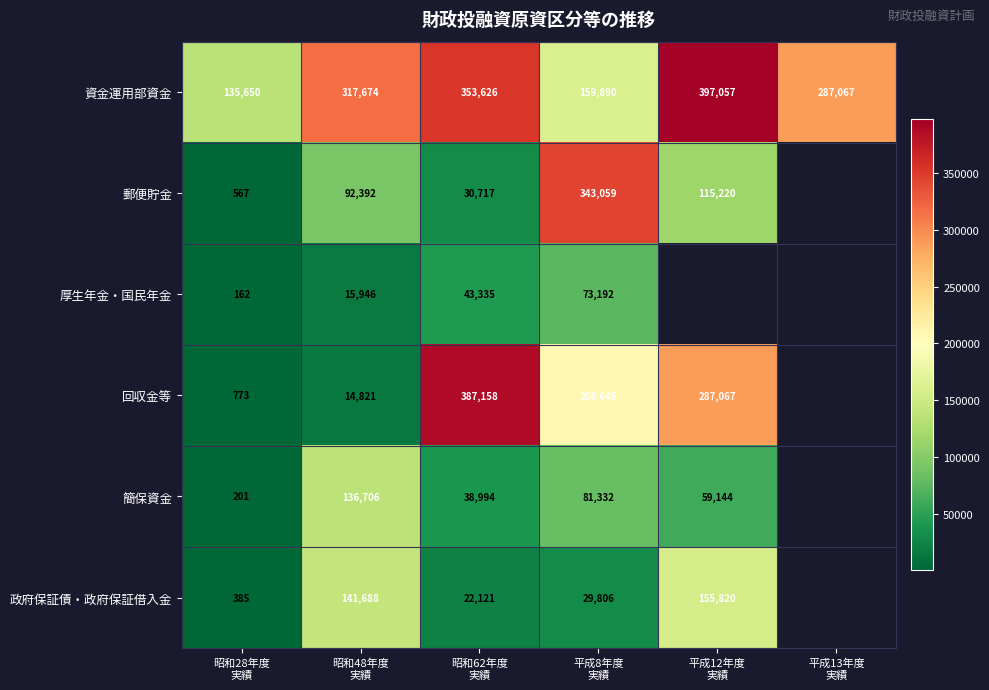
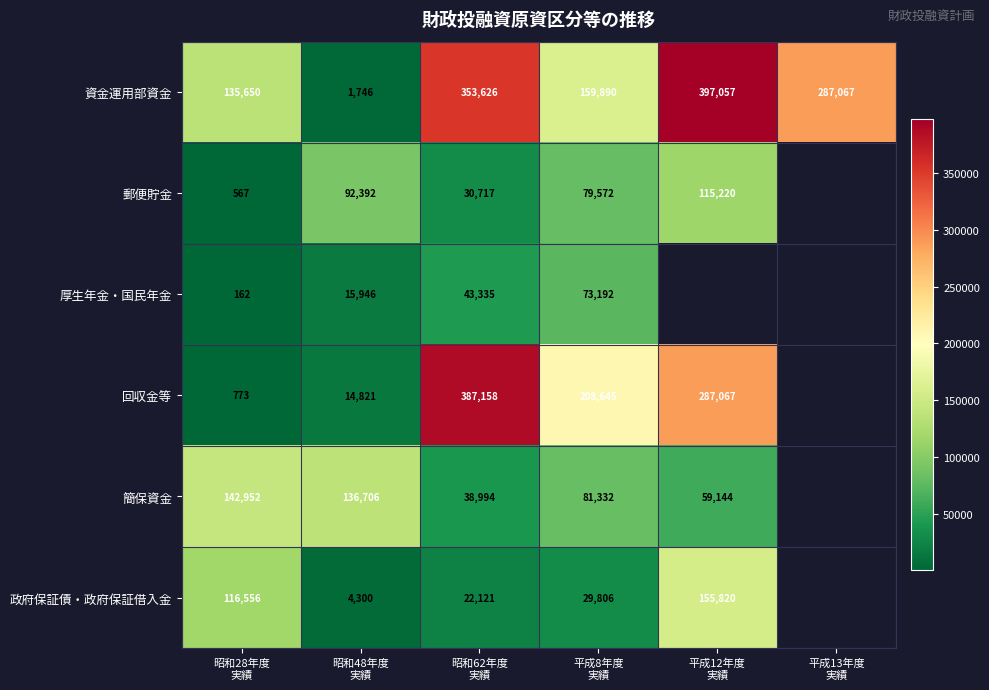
  {
    "資金運用部資金": {
      "昭和28年度 実績": "135,650",
-     "昭和48年度 実績": "317,674",
+     "昭和48年度 実績": "1,746",
      "昭和62年度 実績": "353,626",
      "平成8年度 実績": "159,890",
      "平成12年度 実績": "397,057",
      "平成13年度 実績": "287,067"
    },
    "郵便貯金": {
      "昭和28年度 実績": "567",
      "昭和48年度 実績": "92,392",
      "昭和62年度 実績": "30,717",
-     "平成8年度 実績": "343,059",
+     "平成8年度 実績": "79,572",
      "平成12年度 実績": "115,220"
    },
    "厚生年金・国民年金": {
      "昭和28年度 実績": "162",
      "昭和48年度 実績": "15,946",
      "昭和62年度 実績": "43,335",
      "平成8年度 実績": "73,192"
    },
    "回収金等": {
      "昭和28年度 実績": "773",
      "昭和48年度 実績": "14,821",
      "昭和62年度 実績": "387,158",
      "平成8年度 実績": "208,645",
      "平成12年度 実績": "287,067"
    },
    "簡保資金": {
-     "昭和28年度 実績": "201",
+     "昭和28年度 実績": "142,952",
      "昭和48年度 実績": "136,706",
      "昭和62年度 実績": "38,994",
      "平成8年度 実績": "81,332",
      "平成12年度 実績": "59,144"
    },
    "政府保証債・政府保証借入金": {
-     "昭和28年度 実績": "385",
-     "昭和48年度 実績": "141,688",
+     "昭和28年度 実績": "116,556",
+     "昭和48年度 実績": "4,300",
      "昭和62年度 実績": "22,121",
      "平成8年度 実績": "29,806",
      "平成12年度 実績": "155,820"
    }
  }
